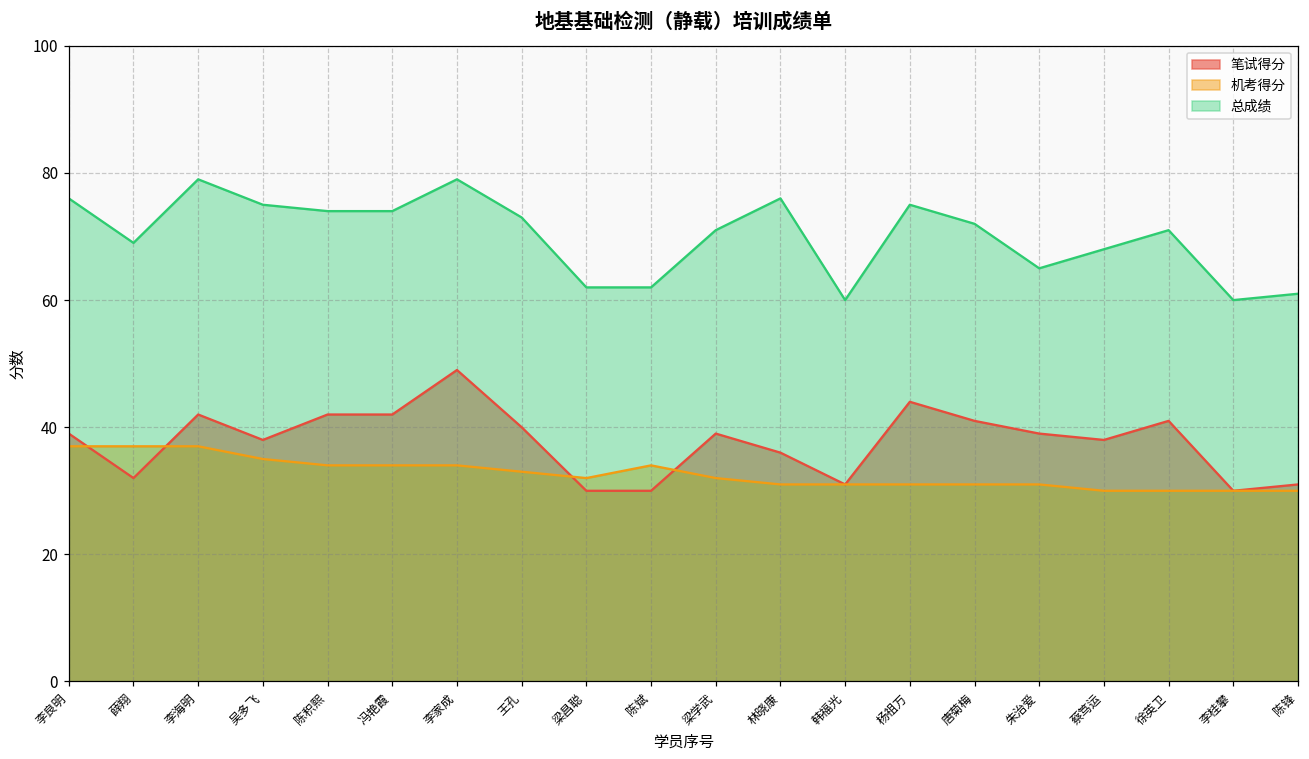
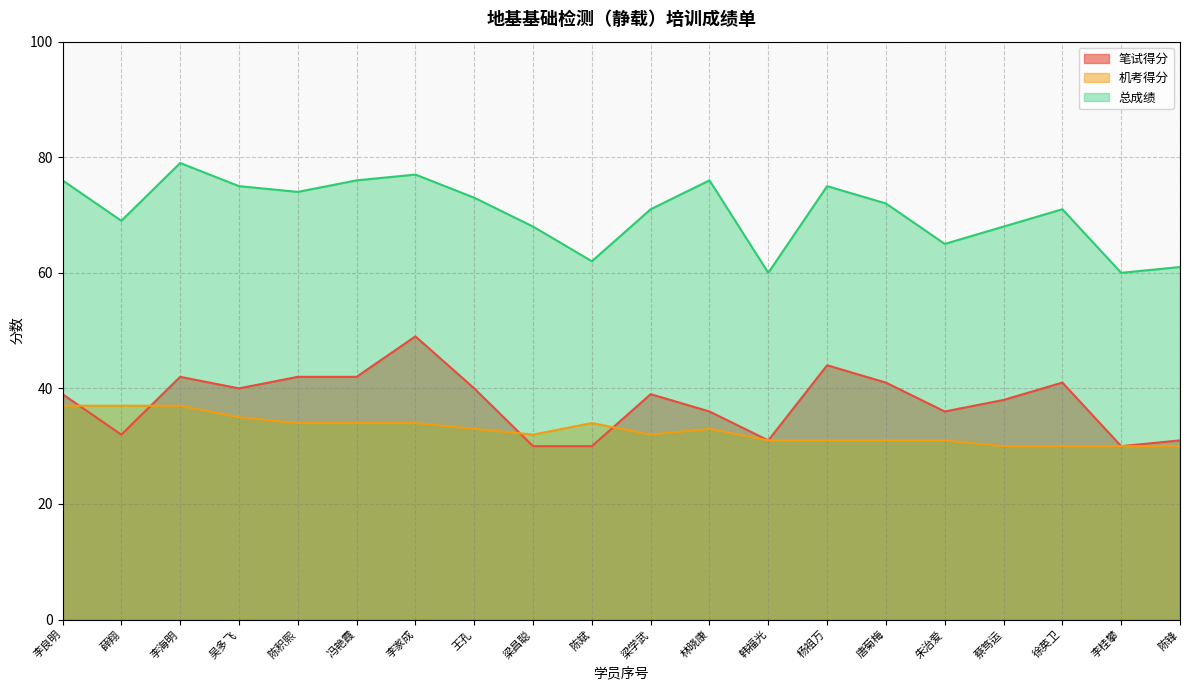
  {
    "笔试得分": {
      "李良明": 39,
      "薛翔": 32,
      "李海明": 42,
-     "吴多飞": 38,
+     "吴多飞": 40,
      "陈积熙": 42,
      "冯艳霞": 42,
      "李家成": 49,
      "王孔": 40,
      "梁昌聪": 30,
      "陈斌": 30,
      "梁学武": 39,
      "林晓康": 36,
      "杨祖万": 44,
      "唐菊梅": 41,
-     "朱治爱": 39,
+     "朱治爱": 36,
      "蔡笃运": 38,
      "徐英卫": 41,
      "陈锋": 31
    },
    "机考得分": {
      "李良明": 37,
      "薛翔": 37,
      "李海明": 37,
      "吴多飞": 35,
      "陈积熙": 34,
      "冯艳霞": 34,
      "李家成": 34,
      "王孔": 33,
      "梁昌聪": 32,
      "陈斌": 34,
      "梁学武": 32,
-     "林晓康": 31,
+     "林晓康": 33,
      "杨祖万": 31,
      "唐菊梅": 31,
      "朱治爱": 31,
      "蔡笃运": 30,
      "徐英卫": 30,
      "陈锋": 30
    },
    "总成绩": {
      "李良明": 76,
      "薛翔": 69,
      "李海明": 79,
      "吴多飞": 75,
      "陈积熙": 74,
-     "冯艳霞": 74,
-     "李家成": 79,
+     "冯艳霞": 76,
+     "李家成": 77,
      "王孔": 73,
-     "梁昌聪": 62,
+     "梁昌聪": 68,
      "陈斌": 62,
      "梁学武": 71,
      "林晓康": 76,
      "韩福光": 60,
      "杨祖万": 75,
      "唐菊梅": 72,
      "朱治爱": 65,
      "蔡笃运": 68,
      "徐英卫": 71,
      "李桂攀": 60,
      "陈锋": 61
    }
  }
